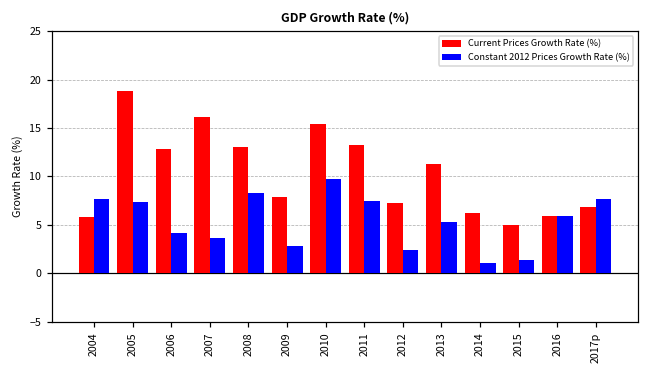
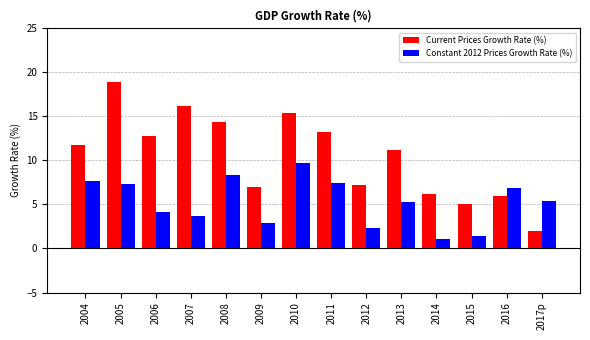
  {
    "Current Prices Growth Rate (%)": {
-     "2004": 6,
+     "2004": 12,
      "2005": 19,
      "2006": 13,
      "2007": 16,
-     "2008": 13,
-     "2009": 8,
+     "2008": 14,
+     "2009": 7,
      "2010": 15,
      "2011": 13,
      "2012": 7,
      "2013": 11,
      "2014": 6,
      "2015": 5,
      "2016": 6,
-     "2017p": 7
+     "2017p": 2
    },
    "Constant 2012 Prices Growth Rate (%)": {
      "2004": 8,
      "2005": 7,
      "2006": 4,
      "2007": 4,
      "2008": 8,
      "2009": 3,
      "2010": 10,
      "2011": 7,
      "2012": 2,
      "2013": 5,
      "2014": 1,
      "2015": 1,
-     "2016": 6,
-     "2017p": 8
+     "2016": 7,
+     "2017p": 5
    }
  }
